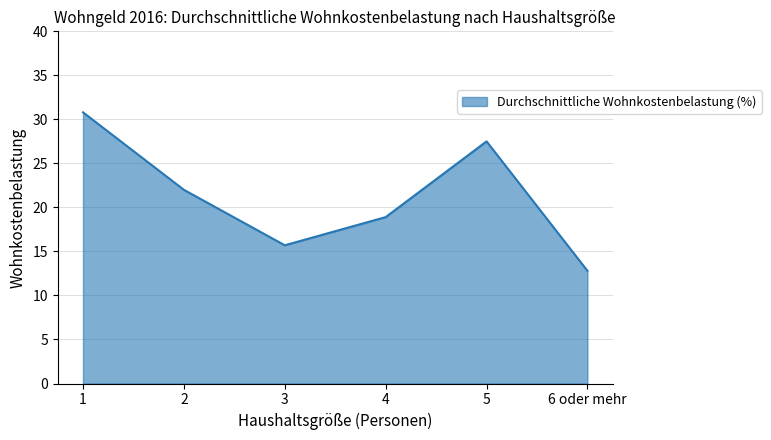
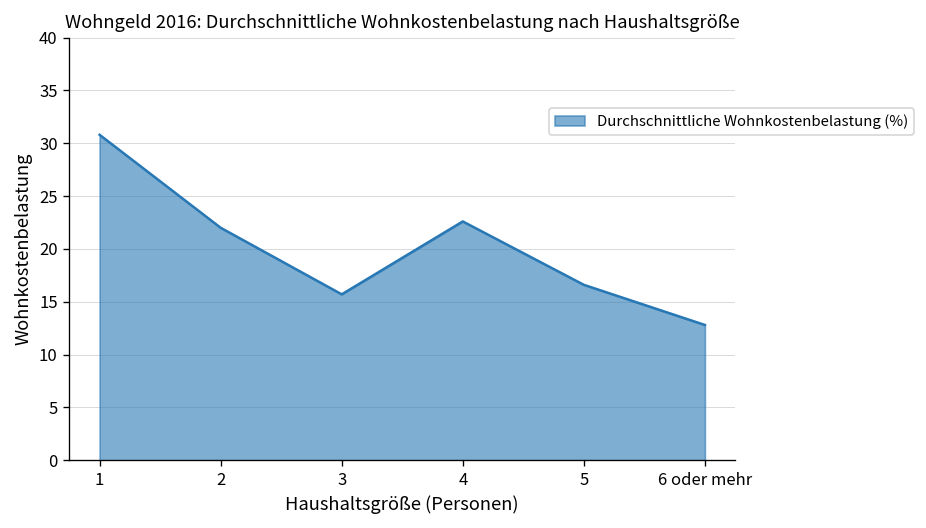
  {
    "1": 31,
    "2": 22,
    "3": 16,
-   "4": 19,
-   "5": 28,
+   "4": 23,
+   "5": 17,
    "6 oder mehr": 13
  }
